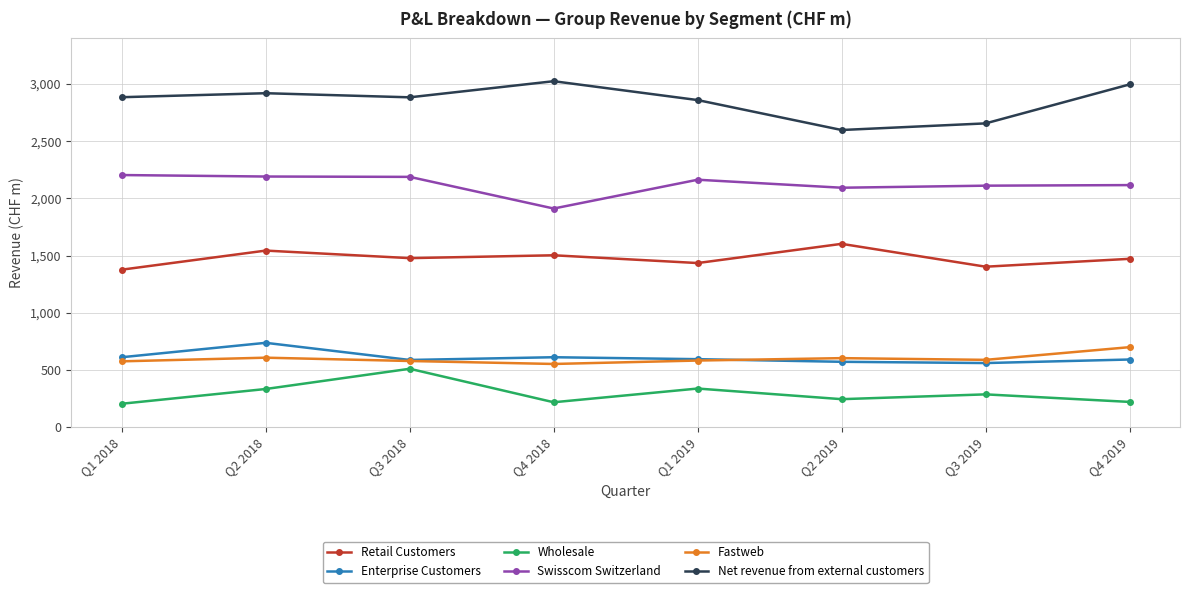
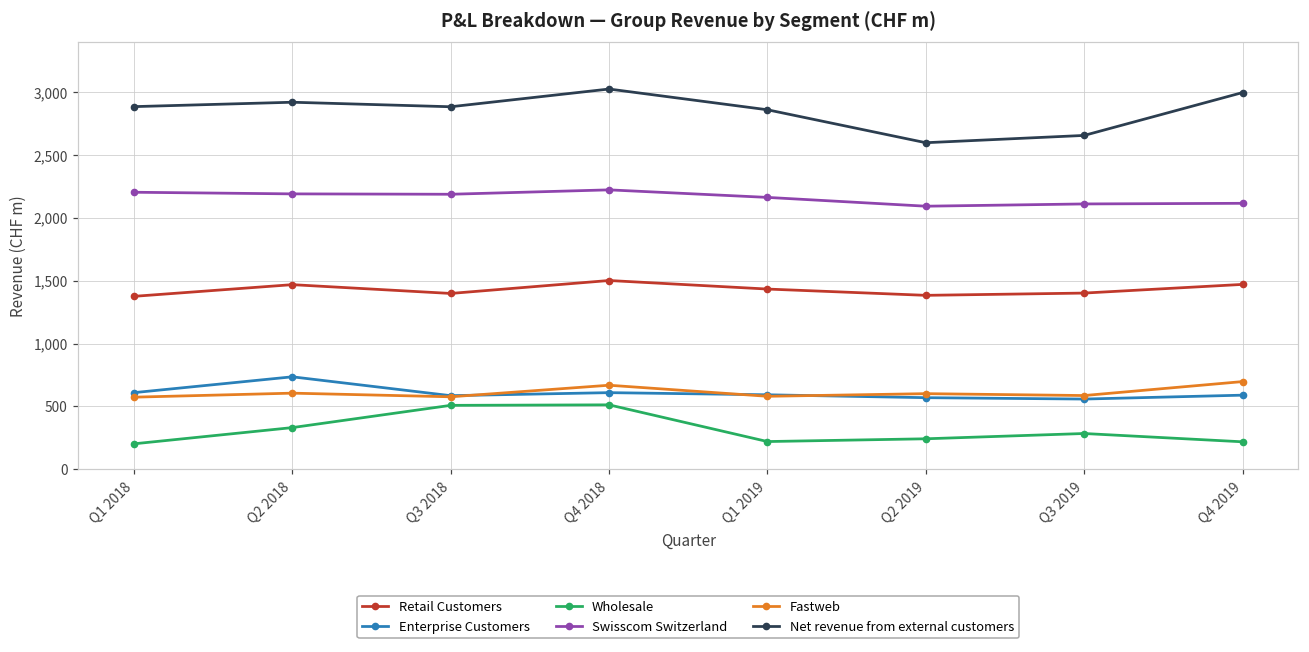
  {
    "Retail Customers": {
      "Q1 2018": "1,380",
-     "Q2 2018": "1,540",
-     "Q3 2018": "1,480",
+     "Q2 2018": "1,470",
+     "Q3 2018": "1,400",
      "Q4 2018": "1,500",
      "Q1 2019": "1,430",
-     "Q2 2019": "1,600",
+     "Q2 2019": "1,380",
      "Q3 2019": "1,400",
      "Q4 2019": "1,470"
    },
    "Enterprise Customers": {
      "Q1 2018": "610",
      "Q2 2018": "740",
      "Q4 2018": "610",
      "Q2 2019": "570",
      "Q3 2019": "560",
      "Q4 2019": "590"
    },
    "Wholesale": {
      "Q1 2018": "200",
      "Q2 2018": "330",
      "Q3 2018": "510",
-     "Q4 2018": "220",
-     "Q1 2019": "340",
+     "Q4 2018": "510",
+     "Q1 2019": "220",
      "Q2 2019": "240",
      "Q3 2019": "290",
      "Q4 2019": "220"
    },
    "Swisscom Switzerland": {
      "Q1 2018": "2,200",
      "Q2 2018": "2,190",
      "Q3 2018": "2,190",
-     "Q4 2018": "1,910",
+     "Q4 2018": "2,220",
      "Q1 2019": "2,160",
      "Q2 2019": "2,090",
      "Q3 2019": "2,110",
      "Q4 2019": "2,120"
    },
    "Fastweb": {
      "Q1 2018": "570",
      "Q2 2018": "610",
-     "Q4 2018": "550",
+     "Q4 2018": "670",
      "Q2 2019": "600",
      "Q3 2019": "590",
      "Q4 2019": "700"
    },
    "Net revenue from external customers": {
      "Q1 2018": "2,890",
      "Q2 2018": "2,920",
      "Q3 2018": "2,880",
      "Q4 2018": "3,030",
      "Q1 2019": "2,860",
      "Q2 2019": "2,600",
      "Q3 2019": "2,660",
      "Q4 2019": "3,000"
    }
  }
